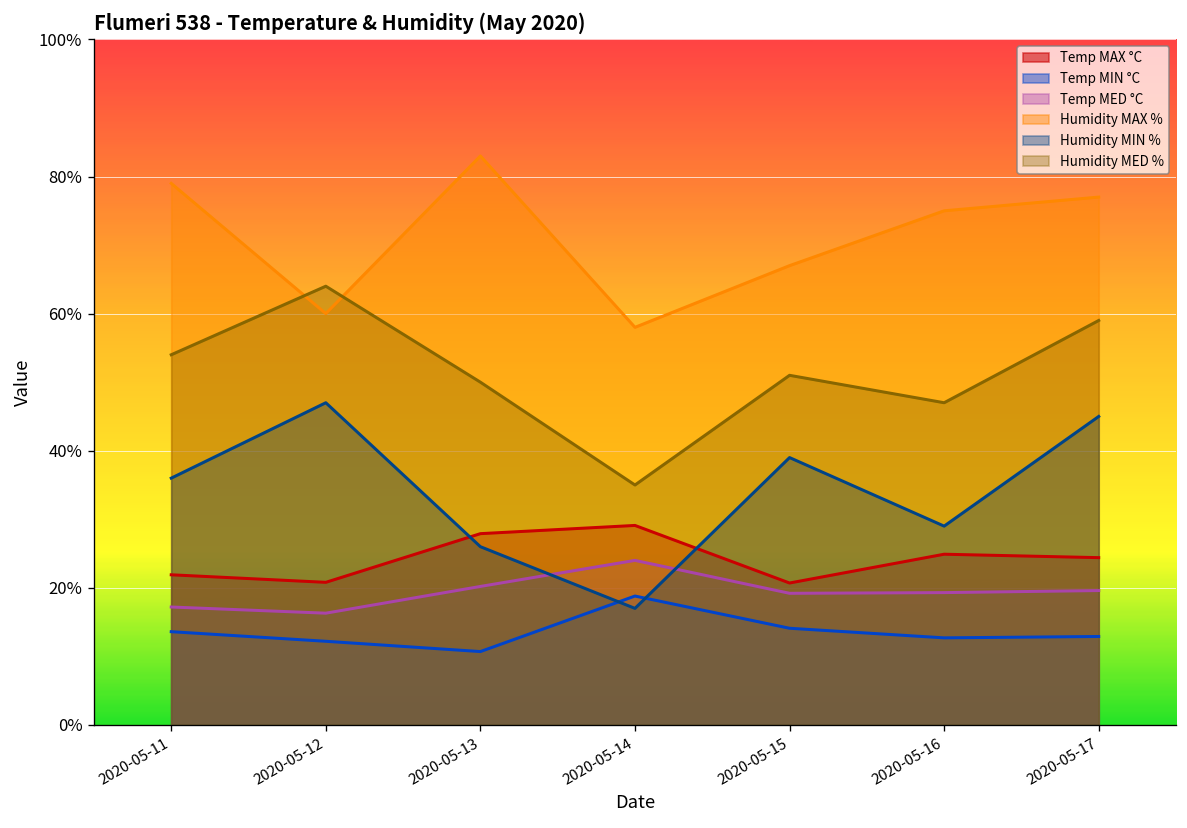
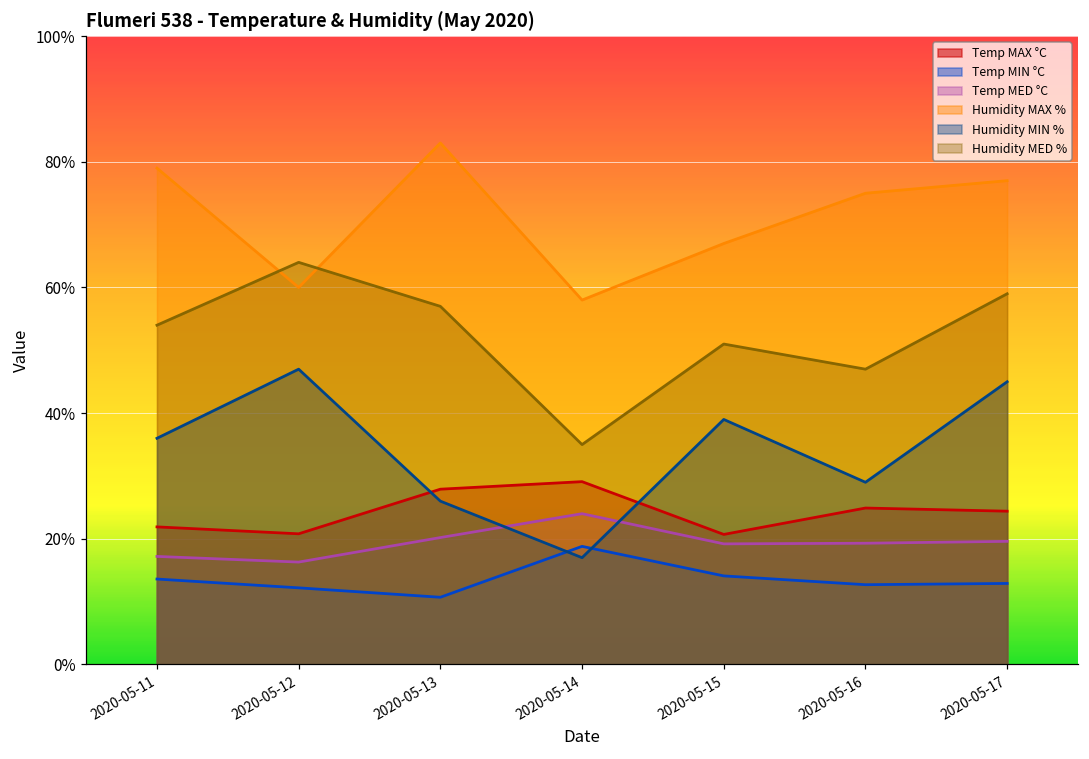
  {
    "Temp MAX °C": {
      "2020-05-11": "22%",
      "2020-05-12": "21%",
      "2020-05-13": "28%",
      "2020-05-14": "29%",
      "2020-05-15": "21%",
      "2020-05-16": "25%",
      "2020-05-17": "24%"
    },
    "Temp MED °C": {
      "2020-05-11": "17%",
      "2020-05-12": "16%",
      "2020-05-13": "20%",
      "2020-05-14": "24%",
      "2020-05-15": "19%",
      "2020-05-16": "19%",
      "2020-05-17": "20%"
    },
    "Humidity MAX %": {
      "2020-05-11": "79%",
      "2020-05-12": "60%",
      "2020-05-13": "83%",
      "2020-05-14": "58%",
      "2020-05-15": "67%",
      "2020-05-16": "75%",
      "2020-05-17": "77%"
    },
    "Humidity MED %": {
      "2020-05-11": "54%",
      "2020-05-12": "64%",
-     "2020-05-13": "50%",
+     "2020-05-13": "57%",
      "2020-05-14": "35%",
      "2020-05-15": "51%",
      "2020-05-16": "47%",
      "2020-05-17": "59%"
    }
  }
